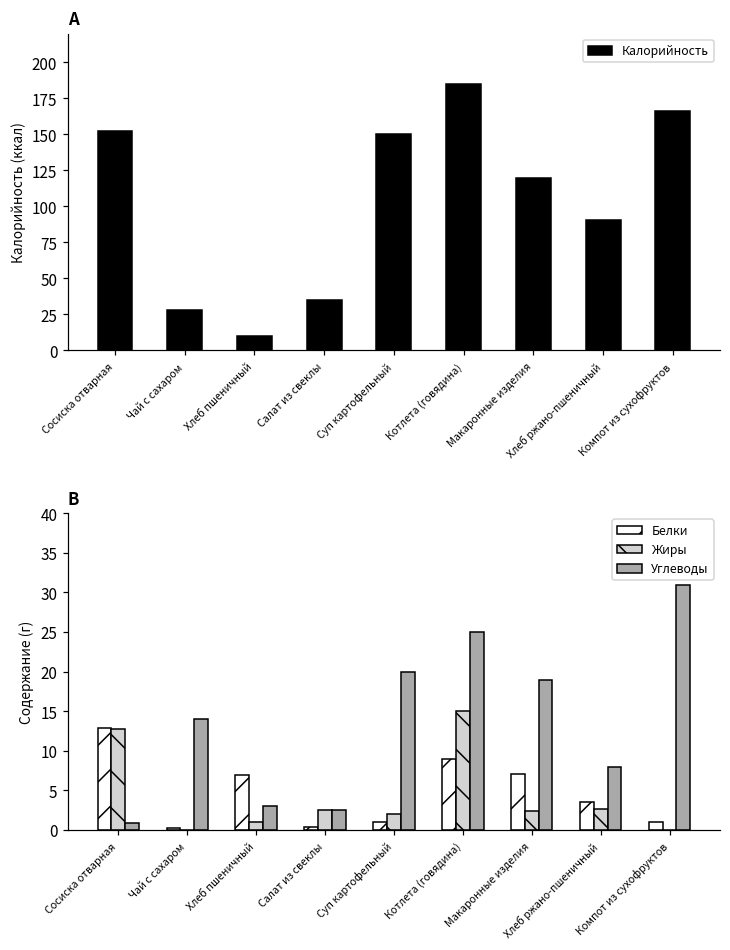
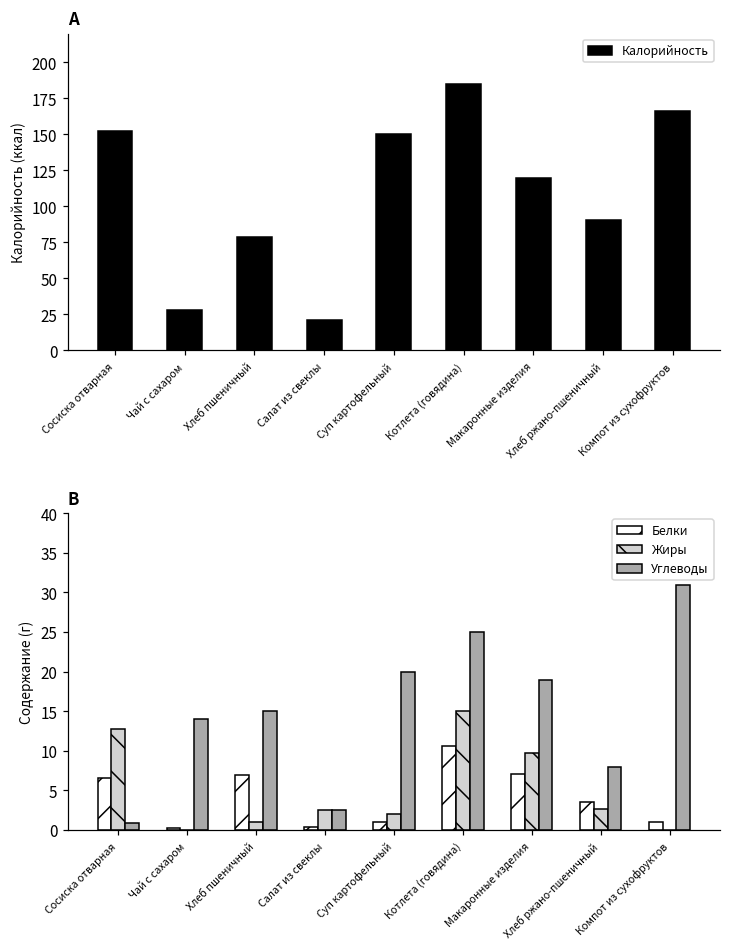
  {
    "A": {
      "Сосиска отварная": 152,
      "Чай с сахаром": 28,
-     "Хлеб пшеничный": 10,
-     "Салат из свеклы": 35,
+     "Хлеб пшеничный": 79,
+     "Салат из свеклы": 21,
      "Суп картофельный": 150,
      "Котлета (говядина)": 185,
      "Макаронные изделия": 120,
      "Хлеб ржано-пшеничный": 91,
      "Компот из сухофруктов": 166
    },
    "B": {
      "Белки": {
-       "Сосиска отварная": 13,
+       "Сосиска отварная": 7,
        "Хлеб пшеничный": 7,
        "Салат из свеклы": 0,
        "Суп картофельный": 1,
-       "Котлета (говядина)": 9,
+       "Котлета (говядина)": 11,
        "Макаронные изделия": 7,
        "Хлеб ржано-пшеничный": 4,
        "Компот из сухофруктов": 1
      },
      "Жиры": {
        "Сосиска отварная": 13,
        "Чай с сахаром": 0,
        "Хлеб пшеничный": 1,
        "Салат из свеклы": 3,
        "Суп картофельный": 2,
        "Котлета (говядина)": 15,
-       "Макаронные изделия": 2,
+       "Макаронные изделия": 10,
        "Хлеб ржано-пшеничный": 3,
        "Компот из сухофруктов": 0
      },
      "Углеводы": {
        "Сосиска отварная": 1,
        "Чай с сахаром": 14,
-       "Хлеб пшеничный": 3,
+       "Хлеб пшеничный": 15,
        "Салат из свеклы": 3,
        "Суп картофельный": 20,
        "Котлета (говядина)": 25,
        "Макаронные изделия": 19,
        "Хлеб ржано-пшеничный": 8,
        "Компот из сухофруктов": 31
      }
    }
  }
